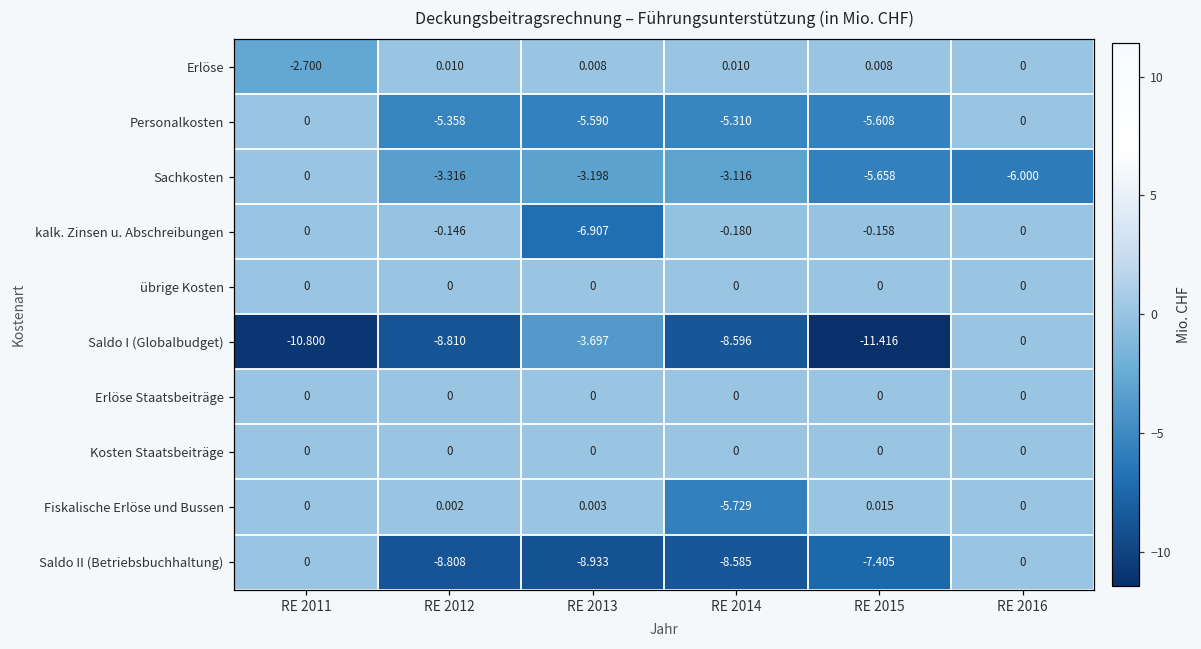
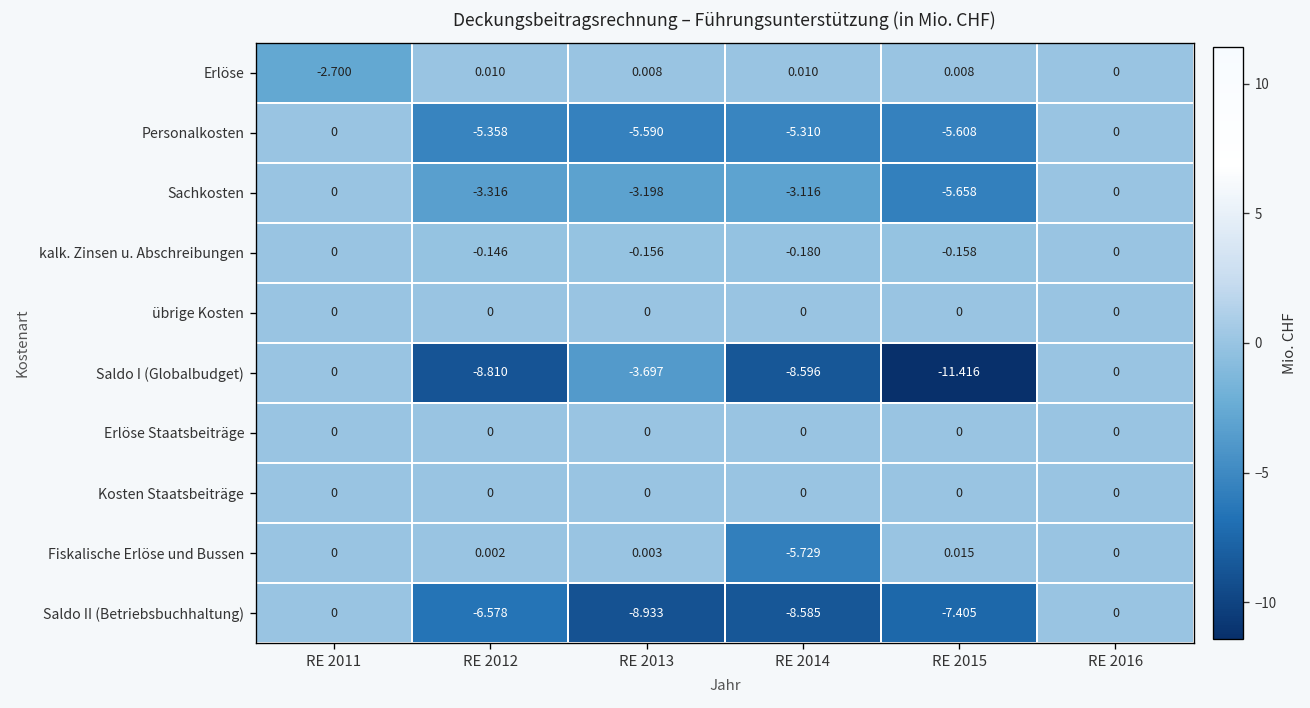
  {
    "Erlöse": {
      "RE 2011": -2.700,
      "RE 2012": 0.010,
      "RE 2013": 0.008,
      "RE 2014": 0.010,
      "RE 2015": 0.008,
      "RE 2016": 0
    },
    "Personalkosten": {
      "RE 2011": 0,
      "RE 2012": -5.358,
      "RE 2013": -5.590,
      "RE 2014": -5.310,
      "RE 2015": -5.608,
      "RE 2016": 0
    },
    "Sachkosten": {
      "RE 2011": 0,
      "RE 2012": -3.316,
      "RE 2013": -3.198,
      "RE 2014": -3.116,
      "RE 2015": -5.658,
-     "RE 2016": -6.000
+     "RE 2016": 0
    },
    "kalk. Zinsen u. Abschreibungen": {
      "RE 2011": 0,
      "RE 2012": -0.146,
-     "RE 2013": -6.907,
+     "RE 2013": -0.156,
      "RE 2014": -0.180,
      "RE 2015": -0.158,
      "RE 2016": 0
    },
    "übrige Kosten": {
      "RE 2011": 0,
      "RE 2012": 0,
      "RE 2013": 0,
      "RE 2014": 0,
      "RE 2015": 0,
      "RE 2016": 0
    },
    "Saldo I (Globalbudget)": {
-     "RE 2011": -10.800,
+     "RE 2011": 0,
      "RE 2012": -8.810,
      "RE 2013": -3.697,
      "RE 2014": -8.596,
      "RE 2015": -11.416,
      "RE 2016": 0
    },
    "Erlöse Staatsbeiträge": {
      "RE 2011": 0,
      "RE 2012": 0,
      "RE 2013": 0,
      "RE 2014": 0,
      "RE 2015": 0,
      "RE 2016": 0
    },
    "Kosten Staatsbeiträge": {
      "RE 2011": 0,
      "RE 2012": 0,
      "RE 2013": 0,
      "RE 2014": 0,
      "RE 2015": 0,
      "RE 2016": 0
    },
    "Fiskalische Erlöse und Bussen": {
      "RE 2011": 0,
      "RE 2012": 0.002,
      "RE 2013": 0.003,
      "RE 2014": -5.729,
      "RE 2015": 0.015,
      "RE 2016": 0
    },
    "Saldo II (Betriebsbuchhaltung)": {
      "RE 2011": 0,
-     "RE 2012": -8.808,
+     "RE 2012": -6.578,
      "RE 2013": -8.933,
      "RE 2014": -8.585,
      "RE 2015": -7.405,
      "RE 2016": 0
    }
  }
